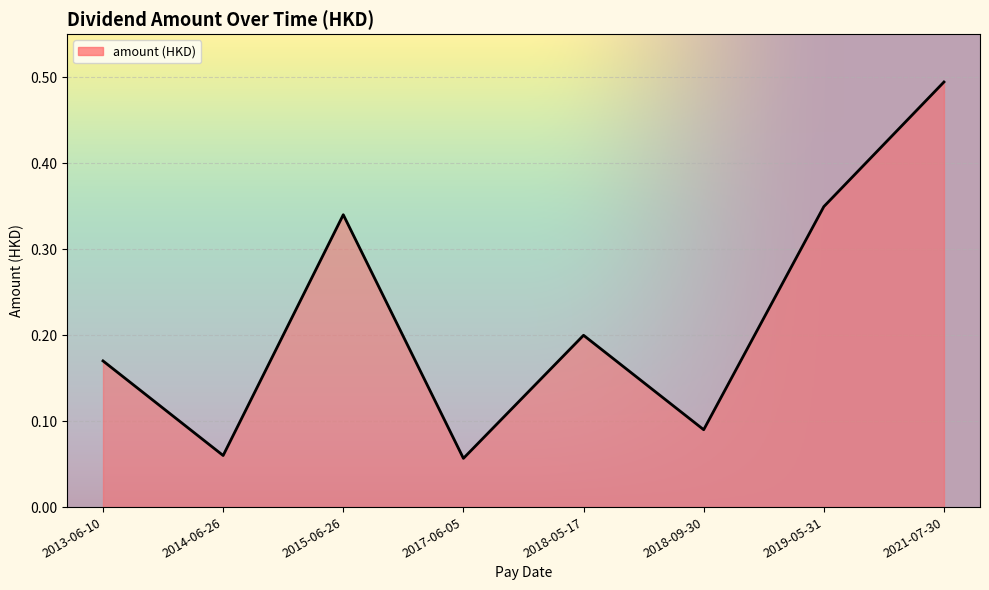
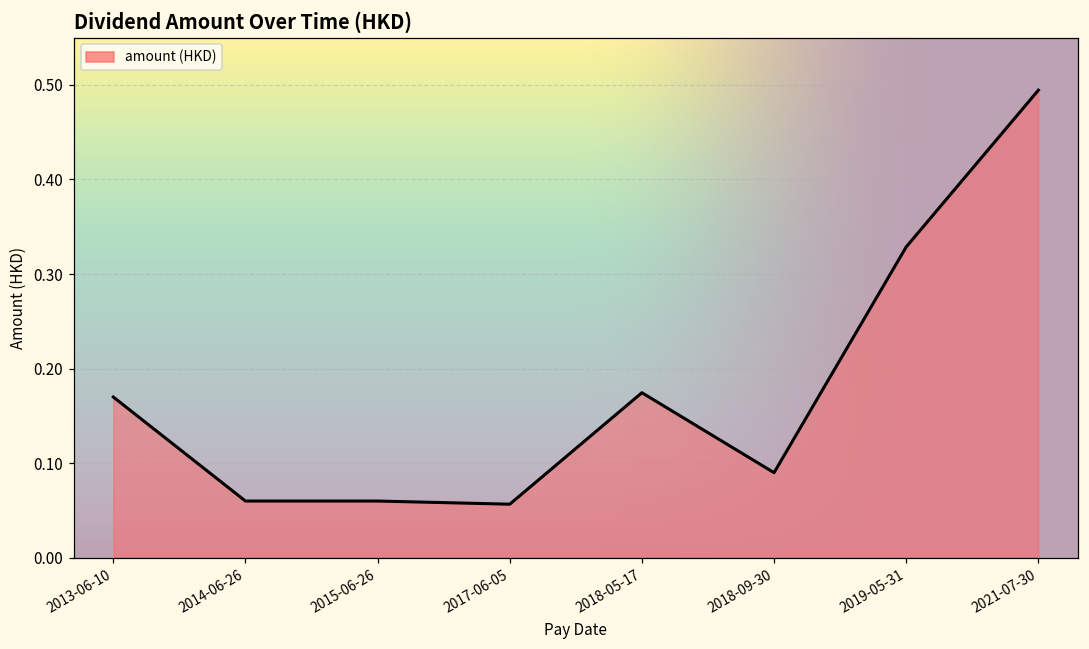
  {
    "2013-06-10": 0.17,
    "2014-06-26": 0.06,
-   "2015-06-26": 0.34,
+   "2015-06-26": 0.06,
    "2017-06-05": 0.06,
-   "2018-05-17": 0.20,
+   "2018-05-17": 0.17,
    "2018-09-30": 0.09,
-   "2019-05-31": 0.35,
+   "2019-05-31": 0.33,
    "2021-07-30": 0.49
  }
